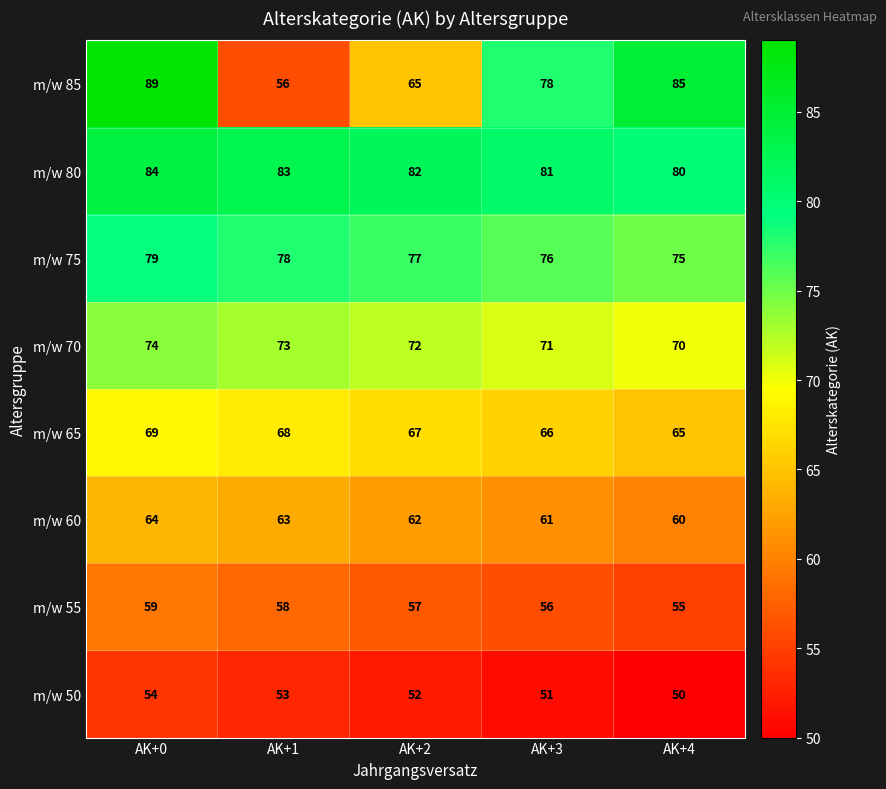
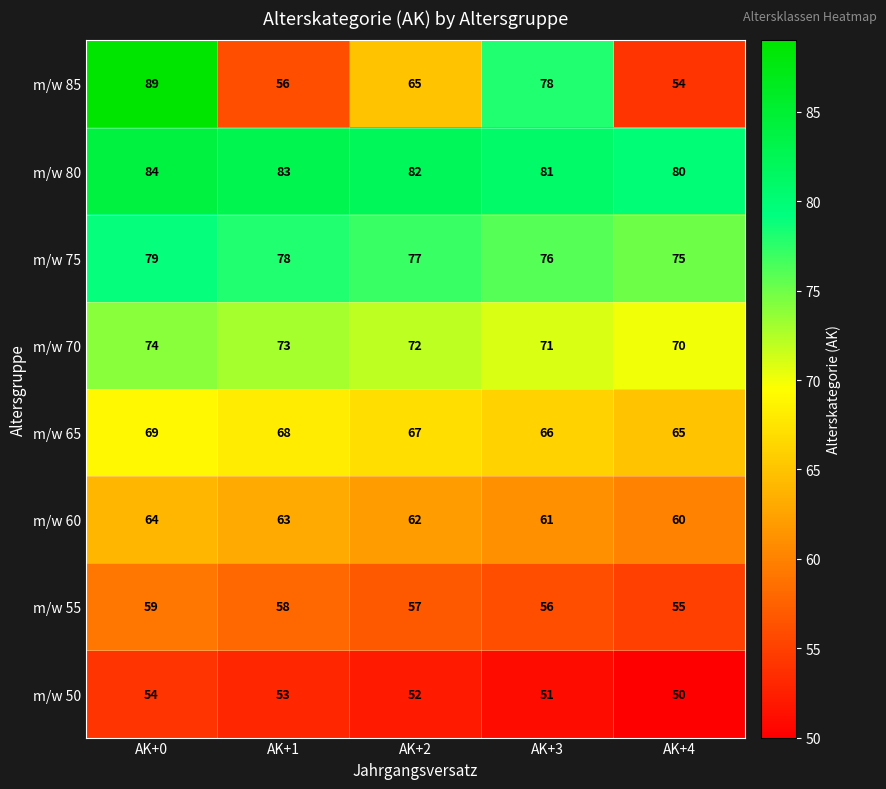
  {
    "m/w 85": {
      "AK+0": 89,
      "AK+1": 56,
      "AK+2": 65,
      "AK+3": 78,
-     "AK+4": 85
+     "AK+4": 54
    },
    "m/w 80": {
      "AK+0": 84,
      "AK+1": 83,
      "AK+2": 82,
      "AK+3": 81,
      "AK+4": 80
    },
    "m/w 75": {
      "AK+0": 79,
      "AK+1": 78,
      "AK+2": 77,
      "AK+3": 76,
      "AK+4": 75
    },
    "m/w 70": {
      "AK+0": 74,
      "AK+1": 73,
      "AK+2": 72,
      "AK+3": 71,
      "AK+4": 70
    },
    "m/w 65": {
      "AK+0": 69,
      "AK+1": 68,
      "AK+2": 67,
      "AK+3": 66,
      "AK+4": 65
    },
    "m/w 60": {
      "AK+0": 64,
      "AK+1": 63,
      "AK+2": 62,
      "AK+3": 61,
      "AK+4": 60
    },
    "m/w 55": {
      "AK+0": 59,
      "AK+1": 58,
      "AK+2": 57,
      "AK+3": 56,
      "AK+4": 55
    },
    "m/w 50": {
      "AK+0": 54,
      "AK+1": 53,
      "AK+2": 52,
      "AK+3": 51,
      "AK+4": 50
    }
  }
